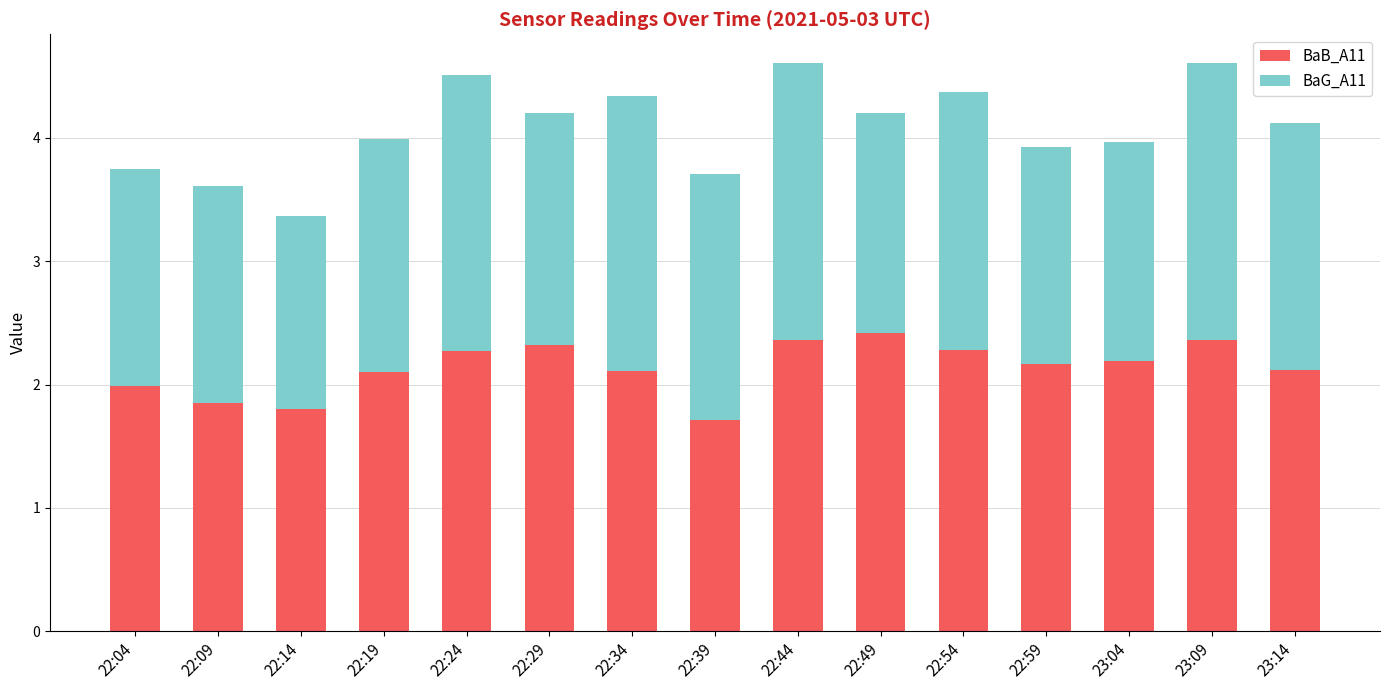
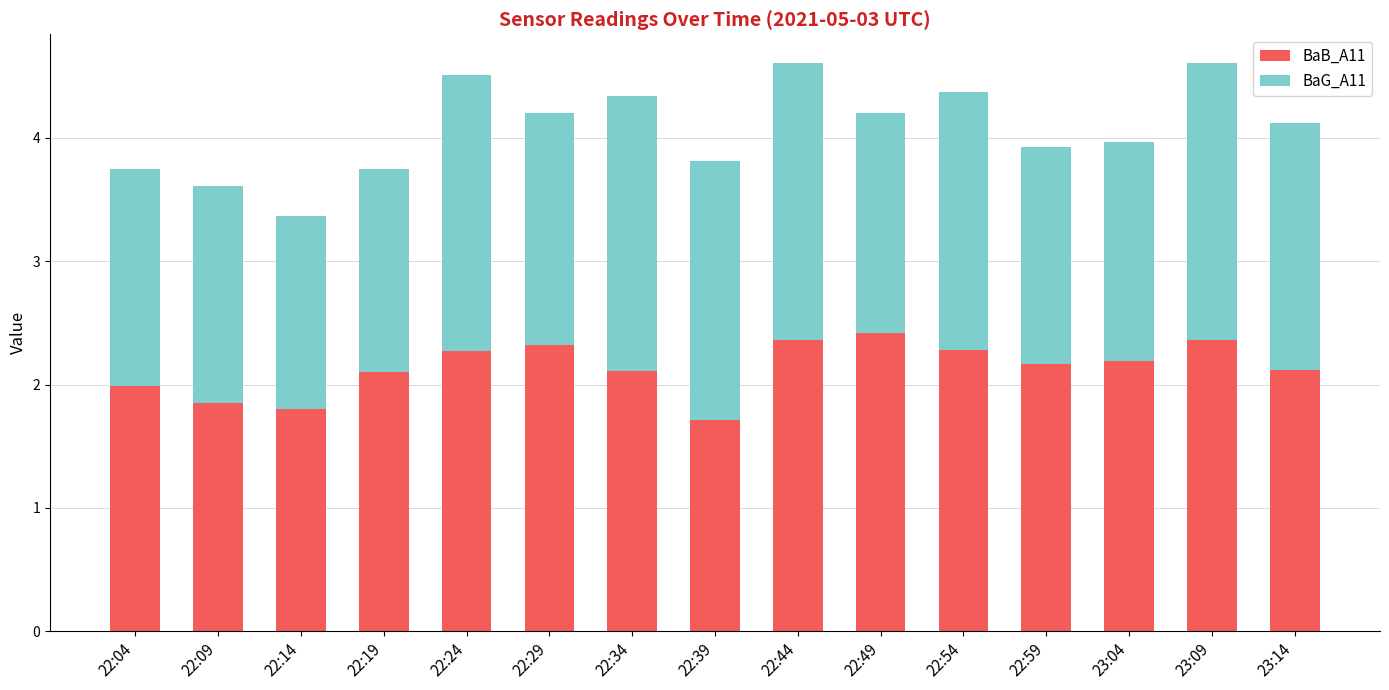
  {
    "BaB_A11": {
      "22:04": 1.99,
      "22:09": 1.85,
      "22:14": 1.80,
      "22:19": 2.10,
      "22:24": 2.27,
      "22:29": 2.32,
      "22:34": 2.11,
      "22:39": 1.71,
      "22:44": 2.36,
      "22:49": 2.42,
      "22:54": 2.28,
      "22:59": 2.17,
      "23:04": 2.19,
      "23:09": 2.36,
      "23:14": 2.12
    },
    "BaG_A11": {
      "22:04": 1.76,
      "22:09": 1.76,
      "22:14": 1.57,
-     "22:19": 1.89,
+     "22:19": 1.65,
      "22:24": 2.24,
      "22:29": 1.88,
      "22:34": 2.23,
-     "22:39": 2.0,
+     "22:39": 2.1,
      "22:44": 2.25,
      "22:49": 1.78,
      "22:54": 2.09,
      "22:59": 1.76,
      "23:04": 1.78,
      "23:09": 2.25,
      "23:14": 2.00
    }
  }
